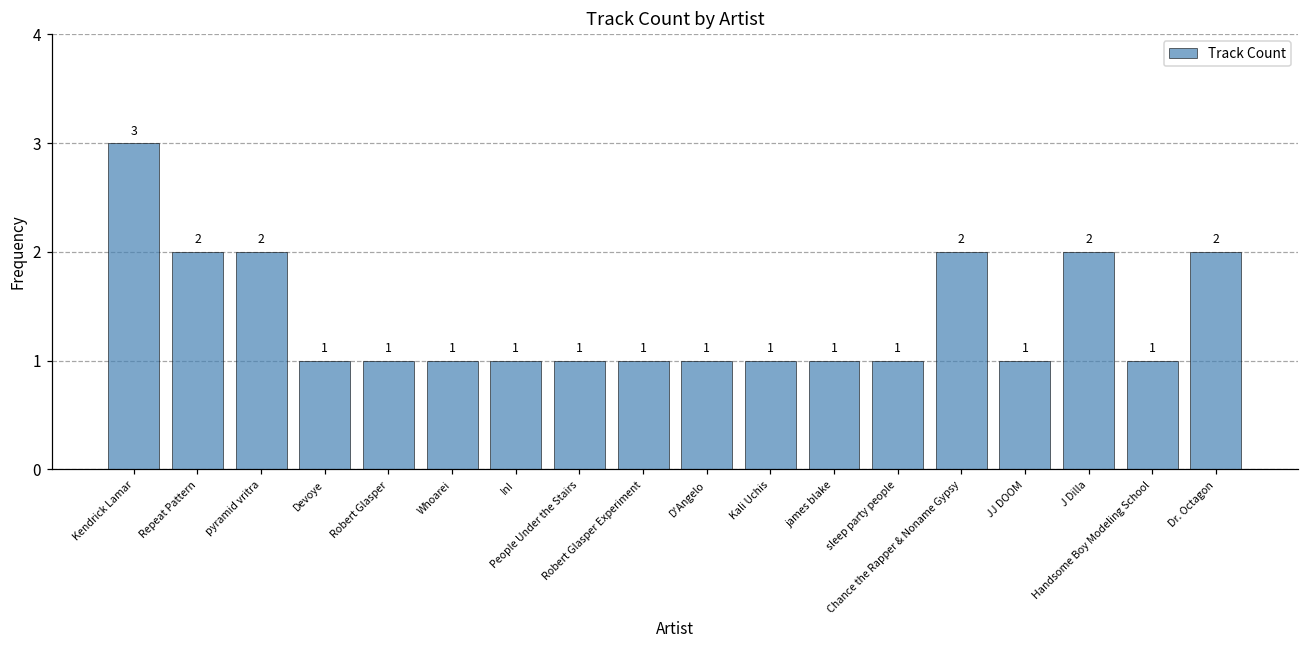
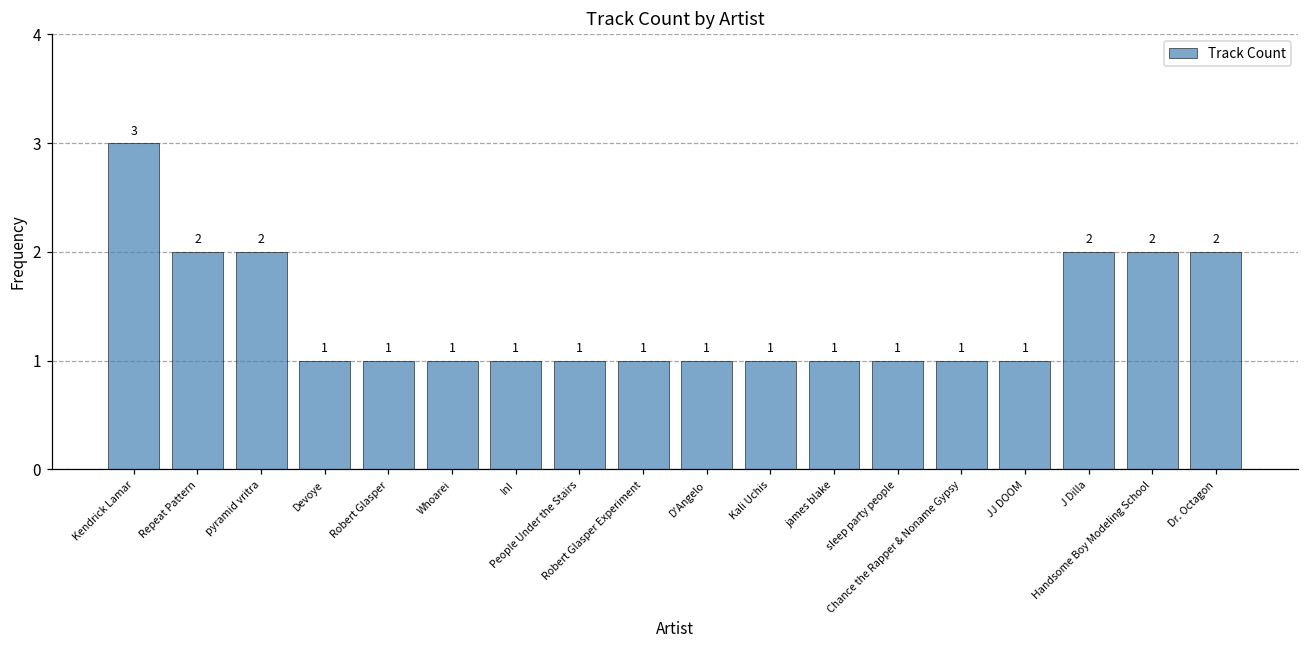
  {
    "Kendrick Lamar": 3,
    "Repeat Pattern": 2,
    "pyramid vritra": 2,
    "Devoye": 1,
    "Robert Glasper": 1,
    "Whoarei": 1,
    "InI": 1,
    "People Under the Stairs": 1,
    "Robert Glasper Experiment": 1,
    "D'Angelo": 1,
    "Kali Uchis": 1,
    "james blake": 1,
    "sleep party people": 1,
-   "Chance the Rapper & Noname Gypsy": 2,
+   "Chance the Rapper & Noname Gypsy": 1,
    "JJ DOOM": 1,
    "J Dilla": 2,
-   "Handsome Boy Modeling School": 1,
+   "Handsome Boy Modeling School": 2,
    "Dr. Octagon": 2
  }
